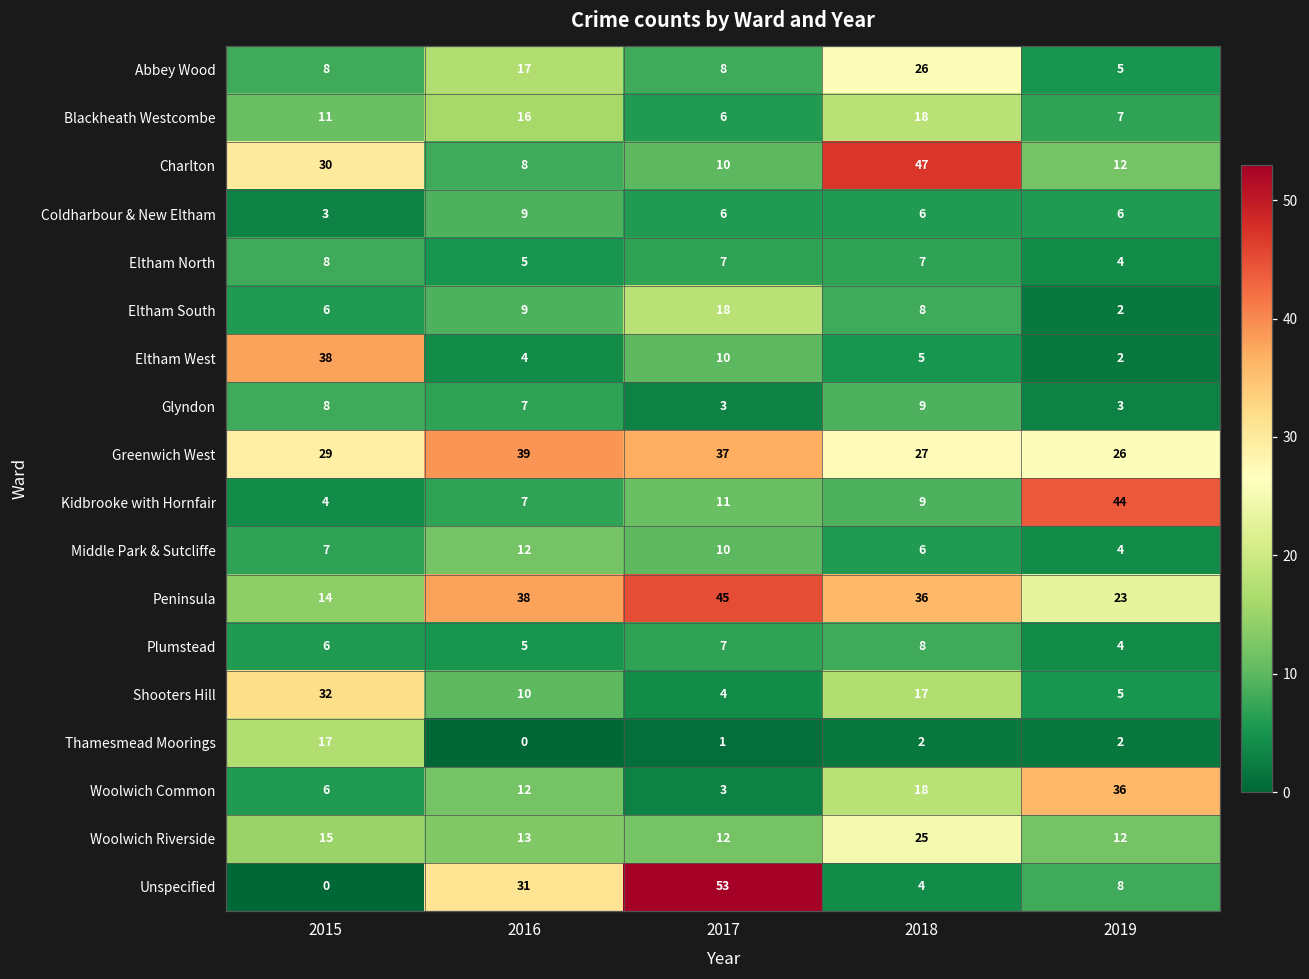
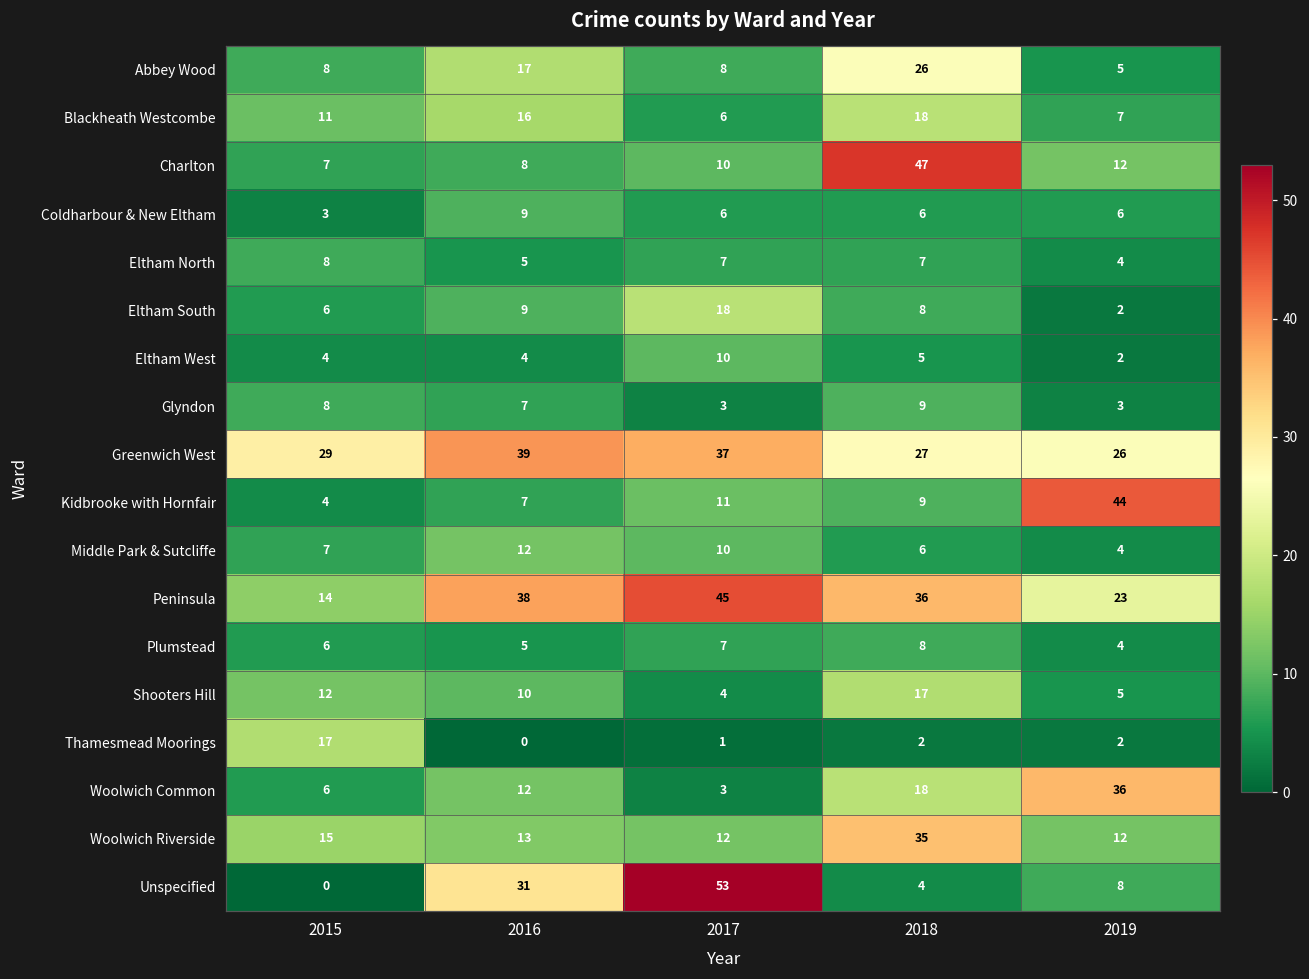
  {
    "Abbey Wood": {
      "2015": 8,
      "2016": 17,
      "2017": 8,
      "2018": 26,
      "2019": 5
    },
    "Blackheath Westcombe": {
      "2015": 11,
      "2016": 16,
      "2017": 6,
      "2018": 18,
      "2019": 7
    },
    "Charlton": {
-     "2015": 30,
+     "2015": 7,
      "2016": 8,
      "2017": 10,
      "2018": 47,
      "2019": 12
    },
    "Coldharbour & New Eltham": {
      "2015": 3,
      "2016": 9,
      "2017": 6,
      "2018": 6,
      "2019": 6
    },
    "Eltham North": {
      "2015": 8,
      "2016": 5,
      "2017": 7,
      "2018": 7,
      "2019": 4
    },
    "Eltham South": {
      "2015": 6,
      "2016": 9,
      "2017": 18,
      "2018": 8,
      "2019": 2
    },
    "Eltham West": {
-     "2015": 38,
+     "2015": 4,
      "2016": 4,
      "2017": 10,
      "2018": 5,
      "2019": 2
    },
    "Glyndon": {
      "2015": 8,
      "2016": 7,
      "2017": 3,
      "2018": 9,
      "2019": 3
    },
    "Greenwich West": {
      "2015": 29,
      "2016": 39,
      "2017": 37,
      "2018": 27,
      "2019": 26
    },
    "Kidbrooke with Hornfair": {
      "2015": 4,
      "2016": 7,
      "2017": 11,
      "2018": 9,
      "2019": 44
    },
    "Middle Park & Sutcliffe": {
      "2015": 7,
      "2016": 12,
      "2017": 10,
      "2018": 6,
      "2019": 4
    },
    "Peninsula": {
      "2015": 14,
      "2016": 38,
      "2017": 45,
      "2018": 36,
      "2019": 23
    },
    "Plumstead": {
      "2015": 6,
      "2016": 5,
      "2017": 7,
      "2018": 8,
      "2019": 4
    },
    "Shooters Hill": {
-     "2015": 32,
+     "2015": 12,
      "2016": 10,
      "2017": 4,
      "2018": 17,
      "2019": 5
    },
    "Thamesmead Moorings": {
      "2015": 17,
      "2016": 0,
      "2017": 1,
      "2018": 2,
      "2019": 2
    },
    "Woolwich Common": {
      "2015": 6,
      "2016": 12,
      "2017": 3,
      "2018": 18,
      "2019": 36
    },
    "Woolwich Riverside": {
      "2015": 15,
      "2016": 13,
      "2017": 12,
-     "2018": 25,
+     "2018": 35,
      "2019": 12
    },
    "Unspecified": {
      "2015": 0,
      "2016": 31,
      "2017": 53,
      "2018": 4,
      "2019": 8
    }
  }
